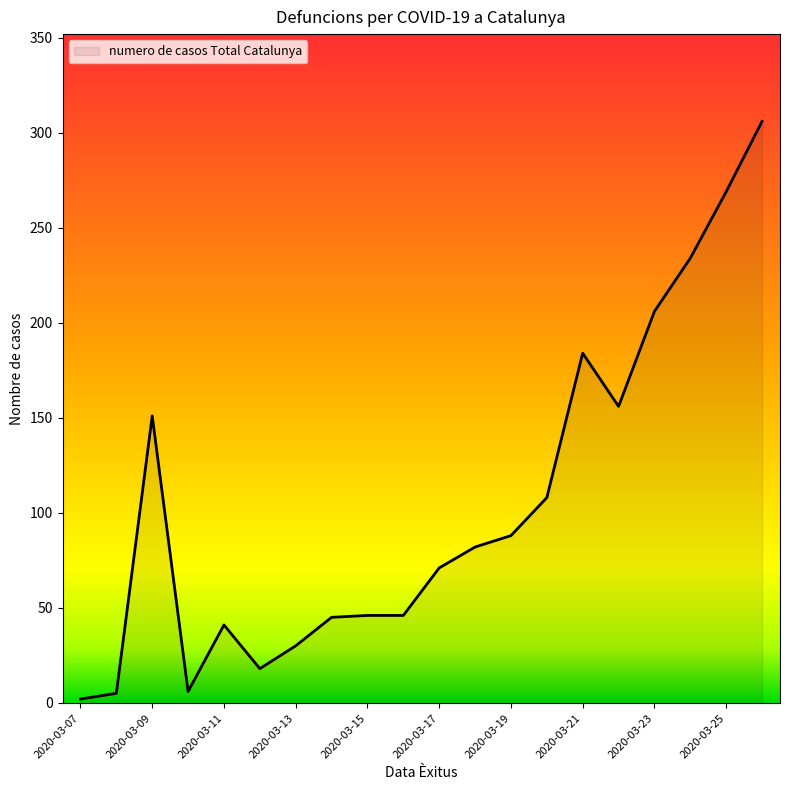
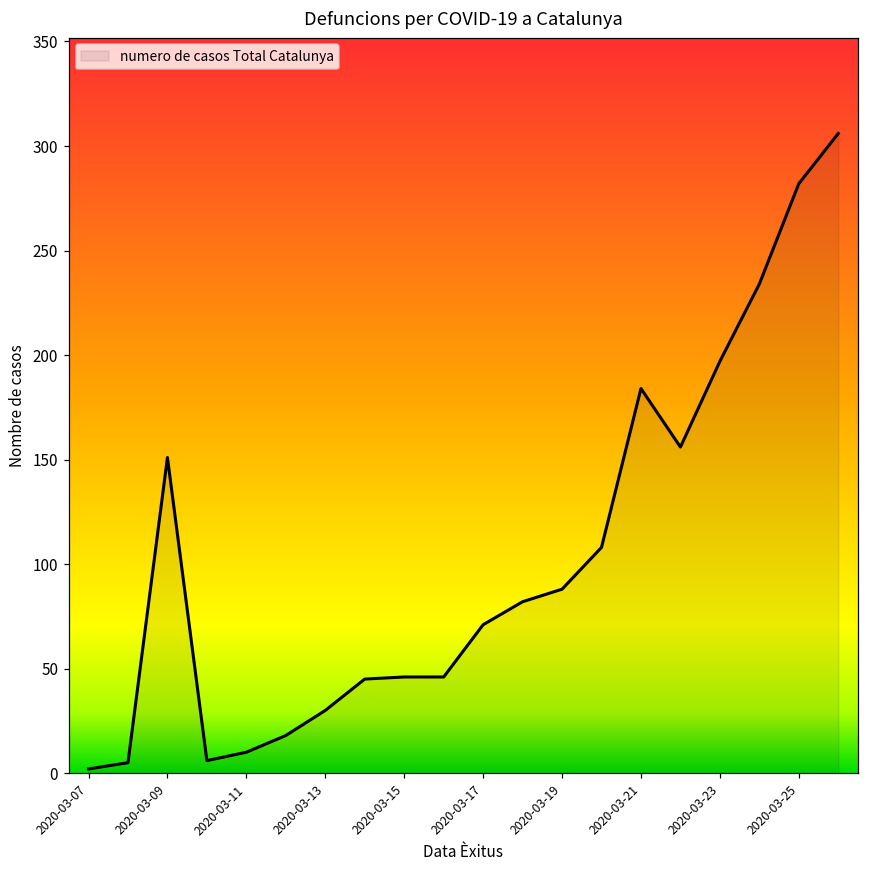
  {
    "2020-03-07": 2,
    "2020-03-09": 151,
-   "2020-03-11": 41,
+   "2020-03-11": 10,
    "2020-03-13": 30,
    "2020-03-15": 46,
    "2020-03-17": 71,
    "2020-03-19": 88,
    "2020-03-21": 184,
-   "2020-03-23": 206,
-   "2020-03-25": 269
+   "2020-03-23": 197,
+   "2020-03-25": 282
  }
